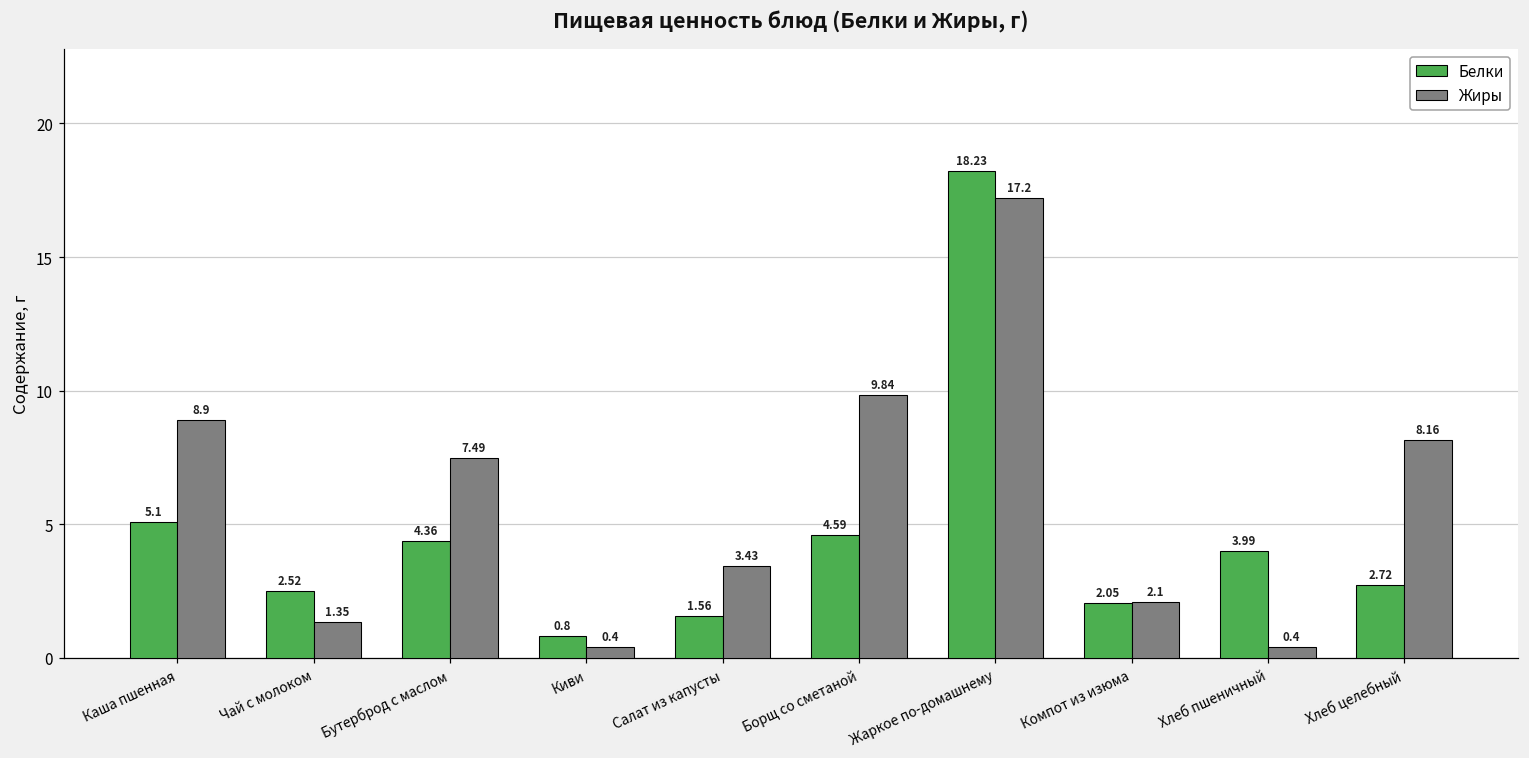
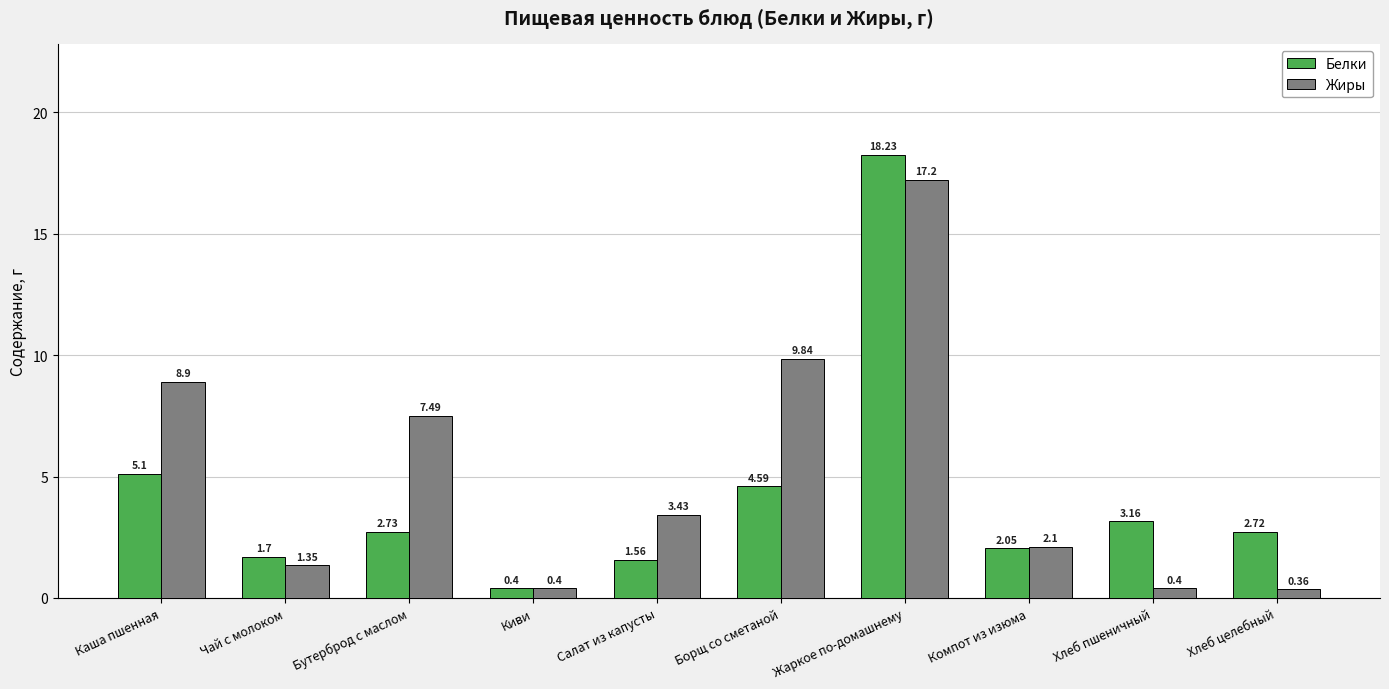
  {
    "Белки": {
      "Каша пшенная": 5.1,
-     "Чай с молоком": 2.52,
-     "Бутерброд с маслом": 4.36,
-     "Киви": 0.8,
+     "Чай с молоком": 1.7,
+     "Бутерброд с маслом": 2.73,
+     "Киви": 0.4,
      "Салат из капусты": 1.56,
      "Борщ со сметаной": 4.59,
      "Жаркое по-домашнему": 18.23,
      "Компот из изюма": 2.05,
-     "Хлеб пшеничный": 3.99,
+     "Хлеб пшеничный": 3.16,
      "Хлеб целебный": 2.72
    },
    "Жиры": {
      "Каша пшенная": 8.9,
      "Чай с молоком": 1.35,
      "Бутерброд с маслом": 7.49,
      "Киви": 0.4,
      "Салат из капусты": 3.43,
      "Борщ со сметаной": 9.84,
      "Жаркое по-домашнему": 17.2,
      "Компот из изюма": 2.1,
      "Хлеб пшеничный": 0.4,
-     "Хлеб целебный": 8.16
+     "Хлеб целебный": 0.36
    }
  }
